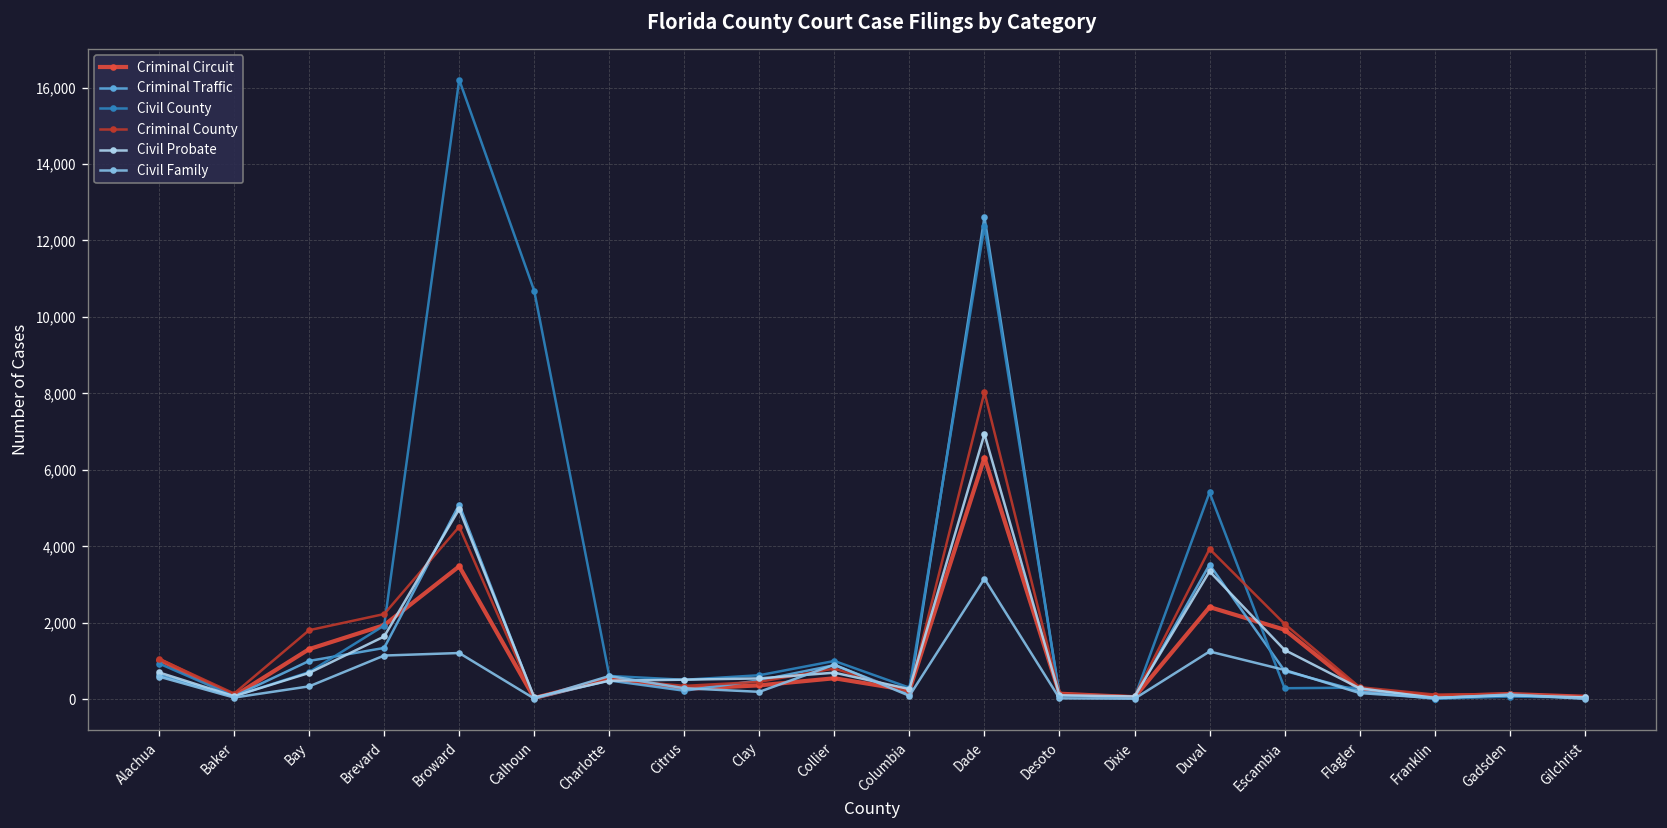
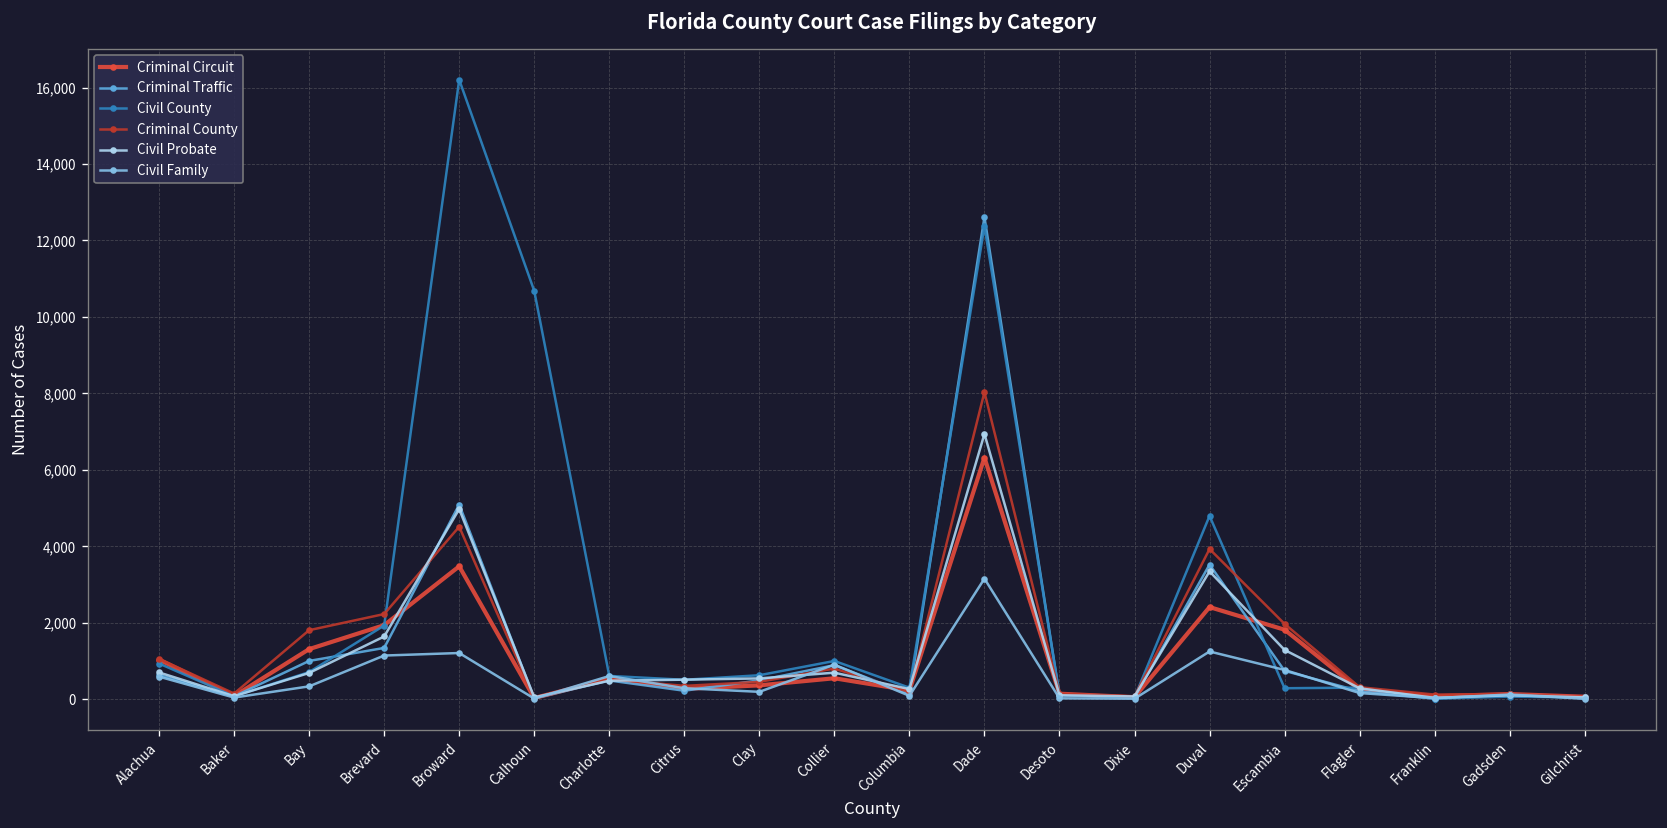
  {
    "Civil County": {
      "Alachua": "900",
      "Broward": "16,200",
      "Calhoun": "10,700",
      "Clay": "600",
      "Collier": "1,000",
      "Dade": "12,400",
-     "Duval": "5,400",
+     "Duval": "4,800",
      "Escambia": "300"
    }
  }
